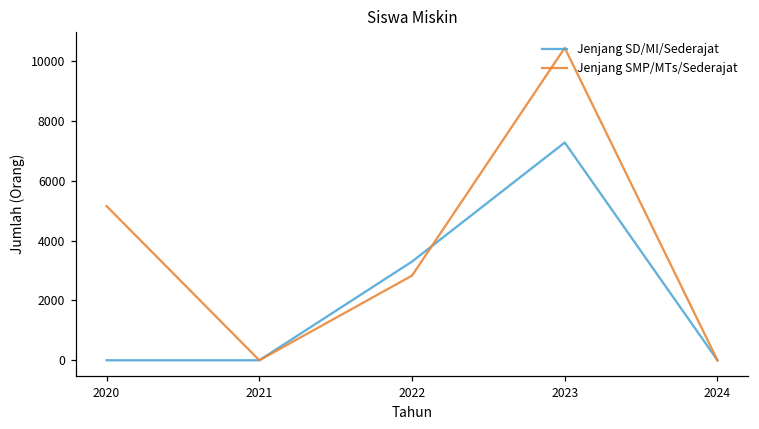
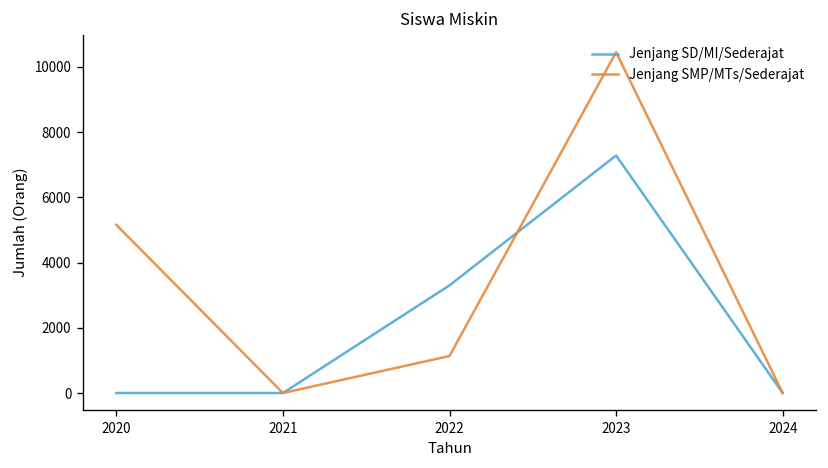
  {
    "Jenjang SD/MI/Sederajat": {
      "2020": 0,
      "2022": 3300,
      "2023": 7300
    },
    "Jenjang SMP/MTs/Sederajat": {
      "2020": 5200,
-     "2022": 2800,
+     "2022": 1100,
      "2023": 10500
    }
  }
